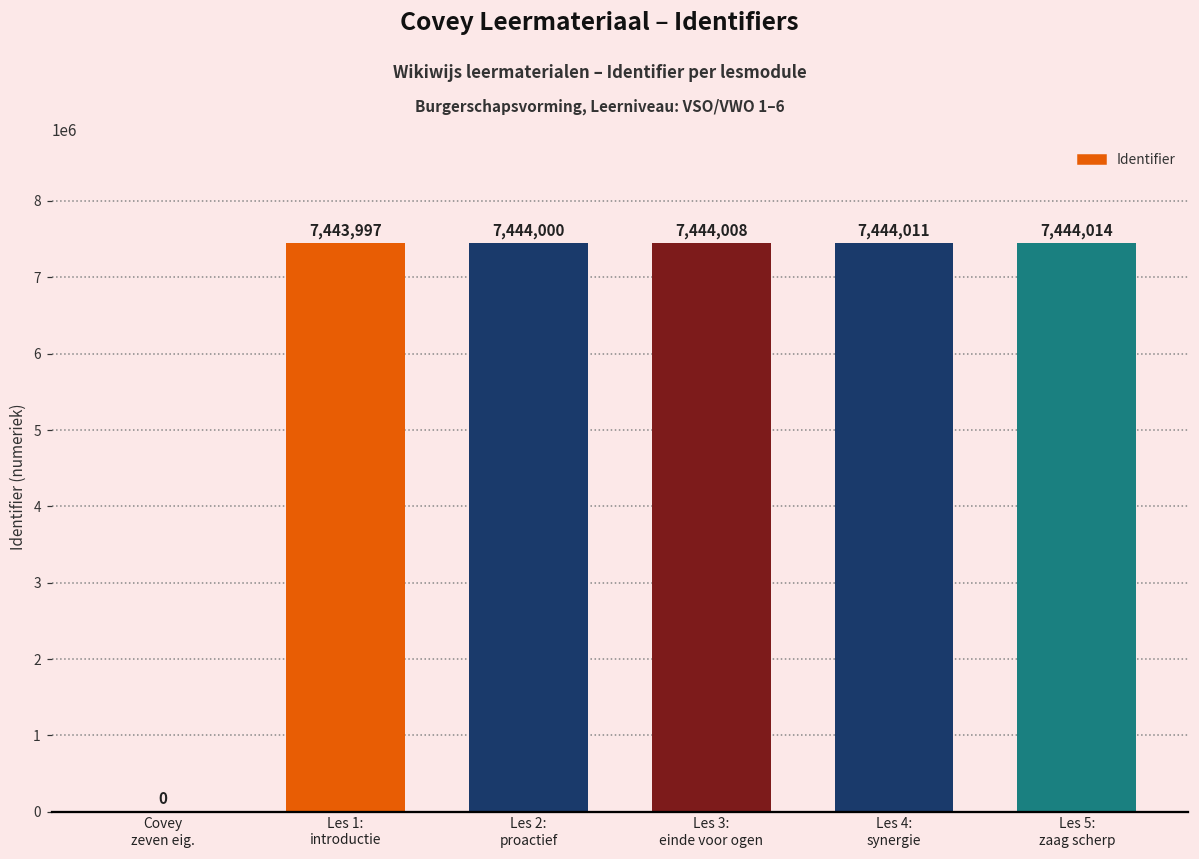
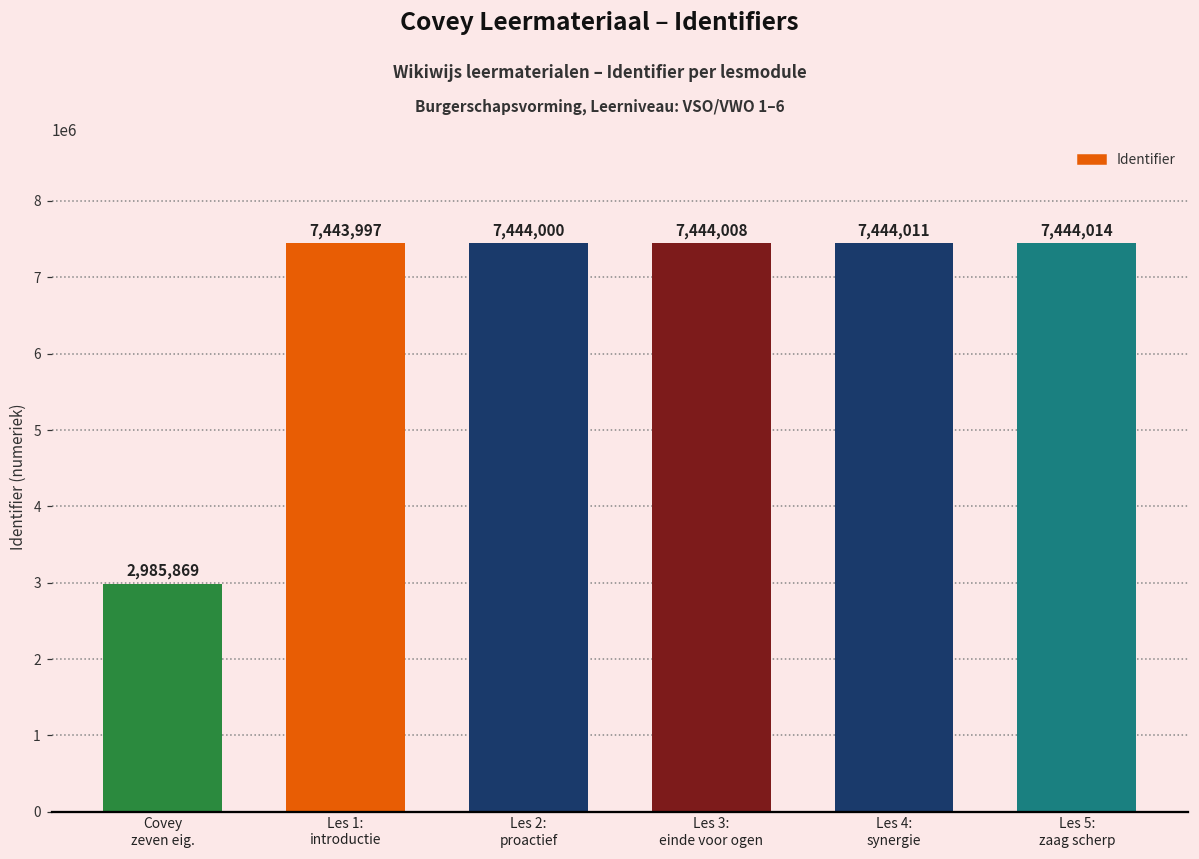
  {
-   "Covey zeven eig.": "0",
+   "Covey zeven eig.": "2,985,869",
    "Les 1: introductie": "7,443,997",
    "Les 2: proactief": "7,444,000",
    "Les 3: einde voor ogen": "7,444,008",
    "Les 4: synergie": "7,444,011",
    "Les 5: zaag scherp": "7,444,014"
  }
